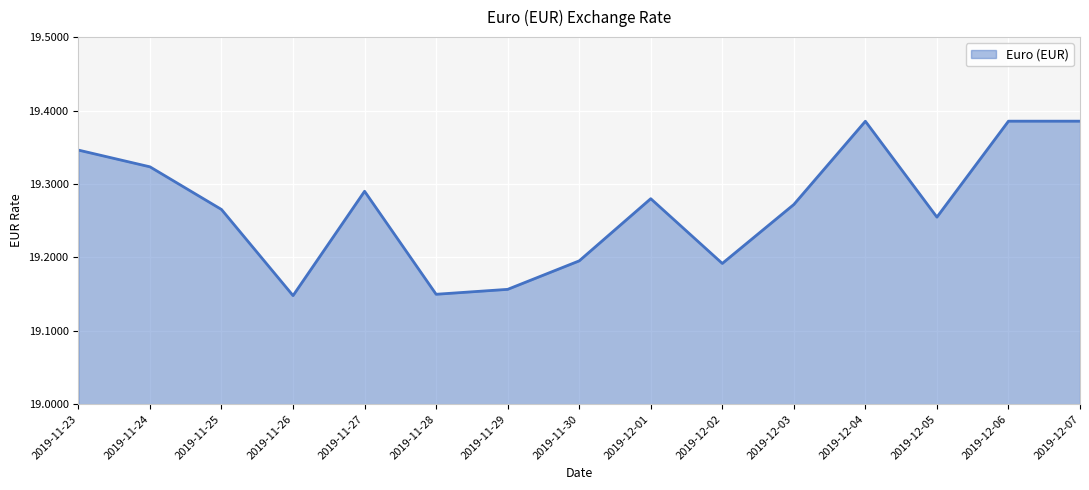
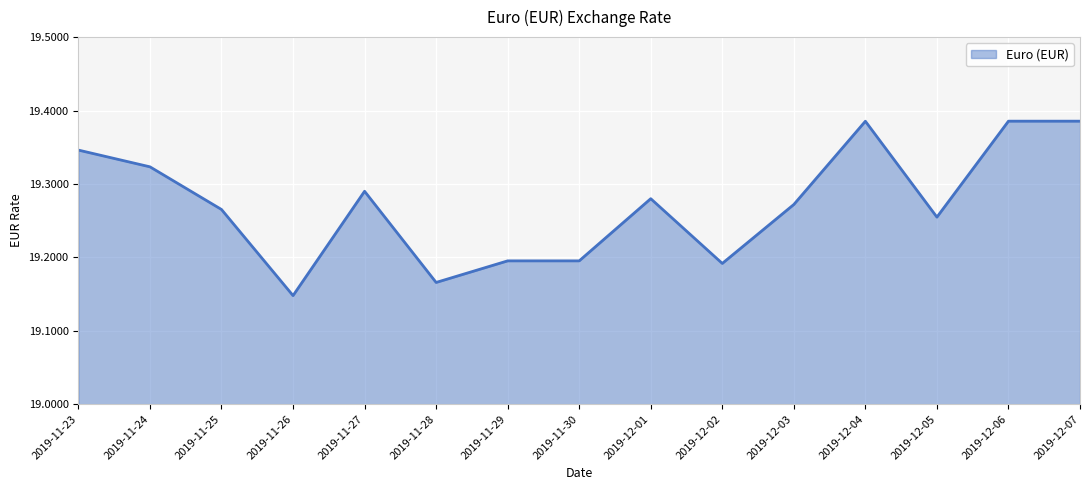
  {
    "2019-11-23": 19.35,
    "2019-11-24": 19.32,
    "2019-11-25": 19.27,
    "2019-11-26": 19.15,
    "2019-11-27": 19.29,
-   "2019-11-28": 19.15,
-   "2019-11-29": 19.16,
+   "2019-11-28": 19.17,
+   "2019-11-29": 19.20,
    "2019-11-30": 19.20,
    "2019-12-01": 19.28,
    "2019-12-02": 19.19,
    "2019-12-03": 19.27,
    "2019-12-04": 19.39,
    "2019-12-05": 19.25,
    "2019-12-06": 19.39,
    "2019-12-07": 19.39
  }
